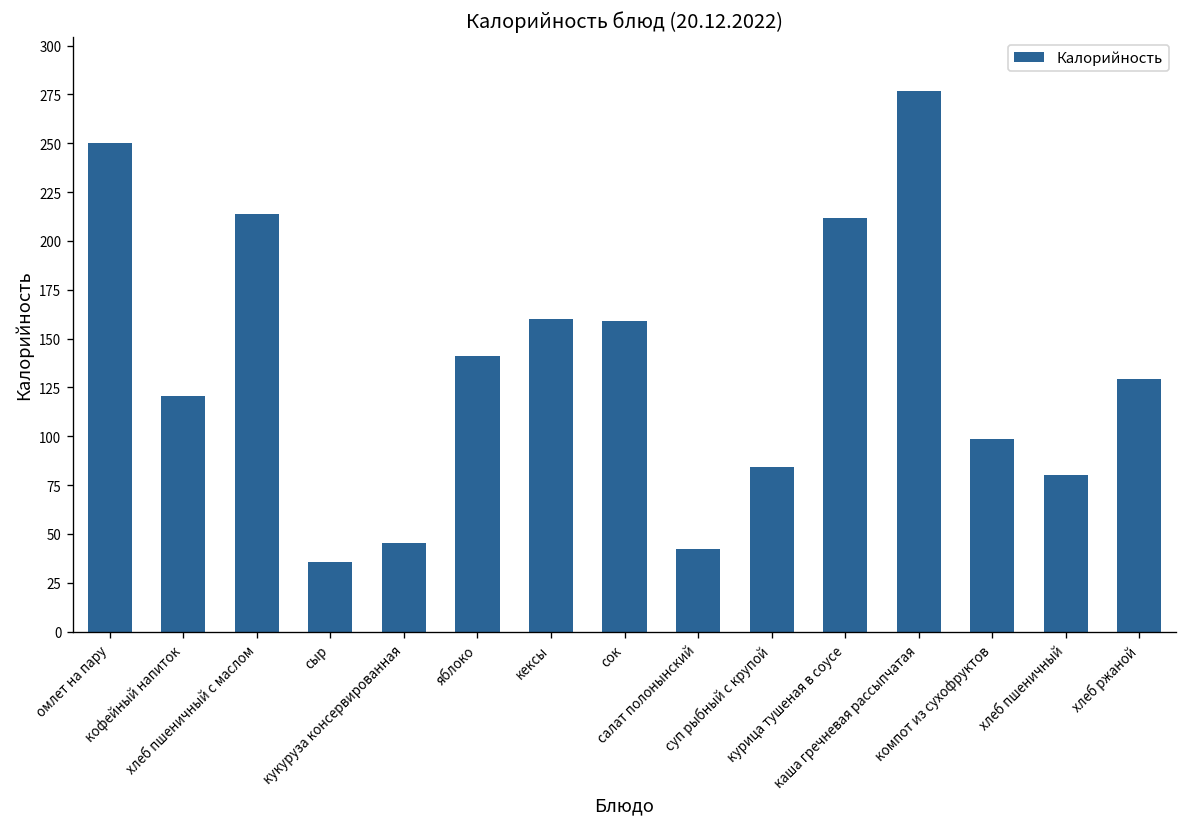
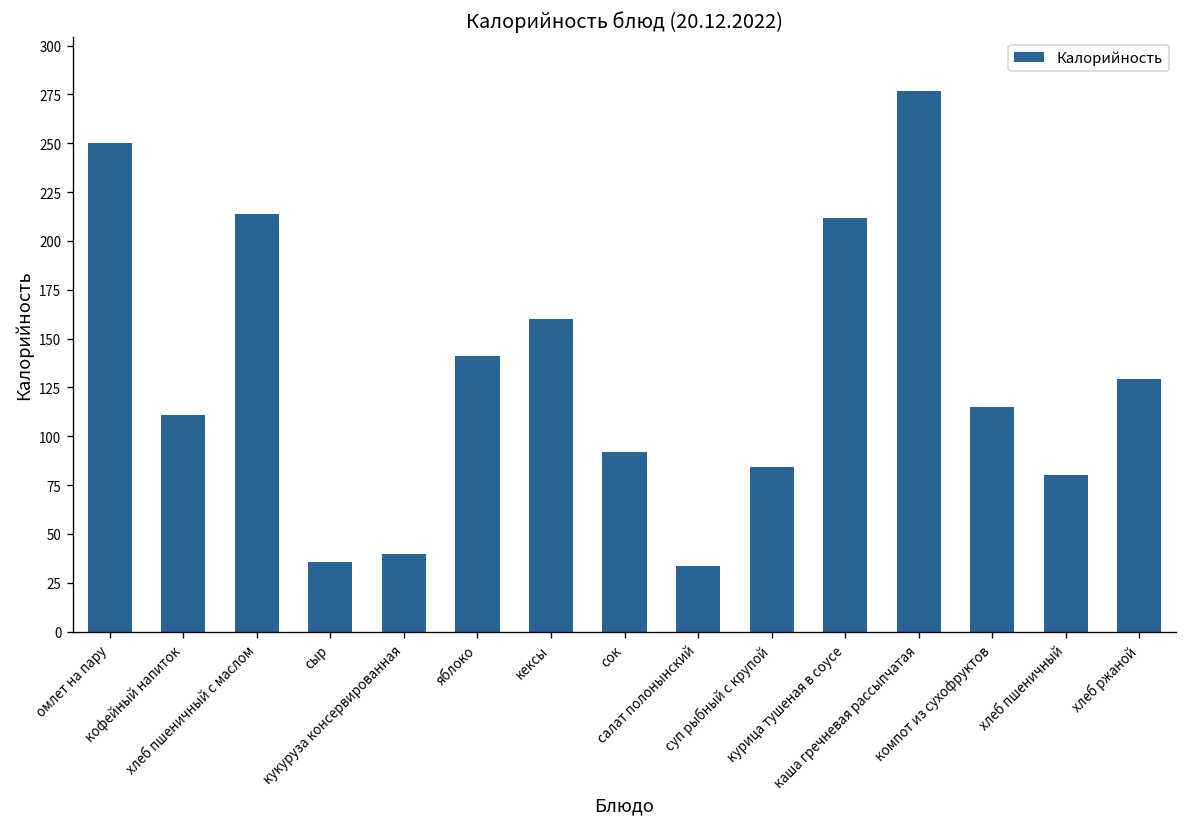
  {
    "омлет на пару": 250,
-   "кофейный напиток": 121,
+   "кофейный напиток": 111,
    "хлеб пшеничный с маслом": 214,
    "сыр": 36,
-   "кукуруза консервированная": 45,
+   "кукуруза консервированная": 40,
    "яблоко": 141,
    "кексы": 160,
-   "сок": 159,
-   "салат полонынский": 42,
+   "сок": 92,
+   "салат полонынский": 33,
    "суп рыбный с крупой": 84,
    "курица тушеная в соусе": 212,
    "каша гречневая рассыпчатая": 277,
-   "компот из сухофруктов": 98,
+   "компот из сухофруктов": 115,
    "хлеб пшеничный": 80,
    "хлеб ржаной": 130
  }
